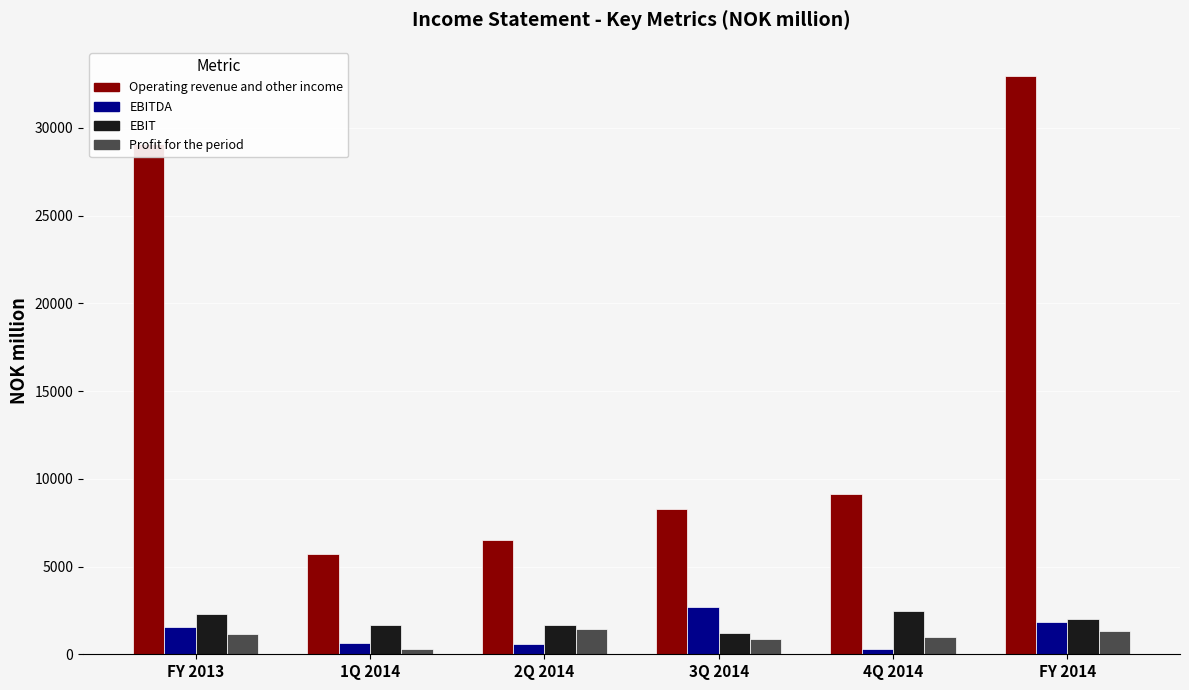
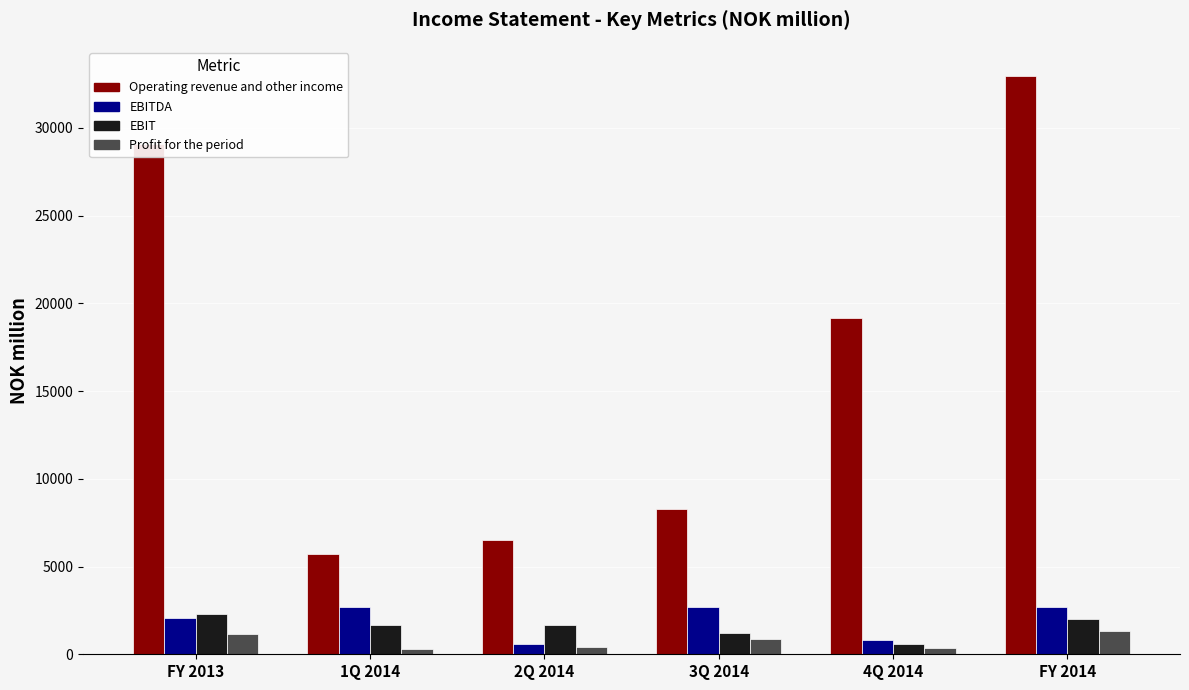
  {
    "Operating revenue and other income": {
      "1Q 2014": 5700,
      "2Q 2014": 6500,
      "3Q 2014": 8300,
-     "4Q 2014": 9200,
+     "4Q 2014": 19200,
      "FY 2014": 33000
    },
    "EBITDA": {
-     "FY 2013": 1600,
-     "1Q 2014": 700,
+     "FY 2013": 2100,
+     "1Q 2014": 2700,
      "2Q 2014": 600,
      "3Q 2014": 2700,
-     "4Q 2014": 300,
-     "FY 2014": 1800
+     "4Q 2014": 800,
+     "FY 2014": 2700
    },
    "EBIT": {
      "FY 2013": 2300,
      "1Q 2014": 1700,
      "2Q 2014": 1700,
      "3Q 2014": 1200,
-     "4Q 2014": 2500,
+     "4Q 2014": 600,
      "FY 2014": 2000
    },
    "Profit for the period": {
      "FY 2013": 1200,
      "1Q 2014": 300,
-     "2Q 2014": 1500,
+     "2Q 2014": 400,
      "3Q 2014": 800,
-     "4Q 2014": 1000,
+     "4Q 2014": 400,
      "FY 2014": 1300
    }
  }
